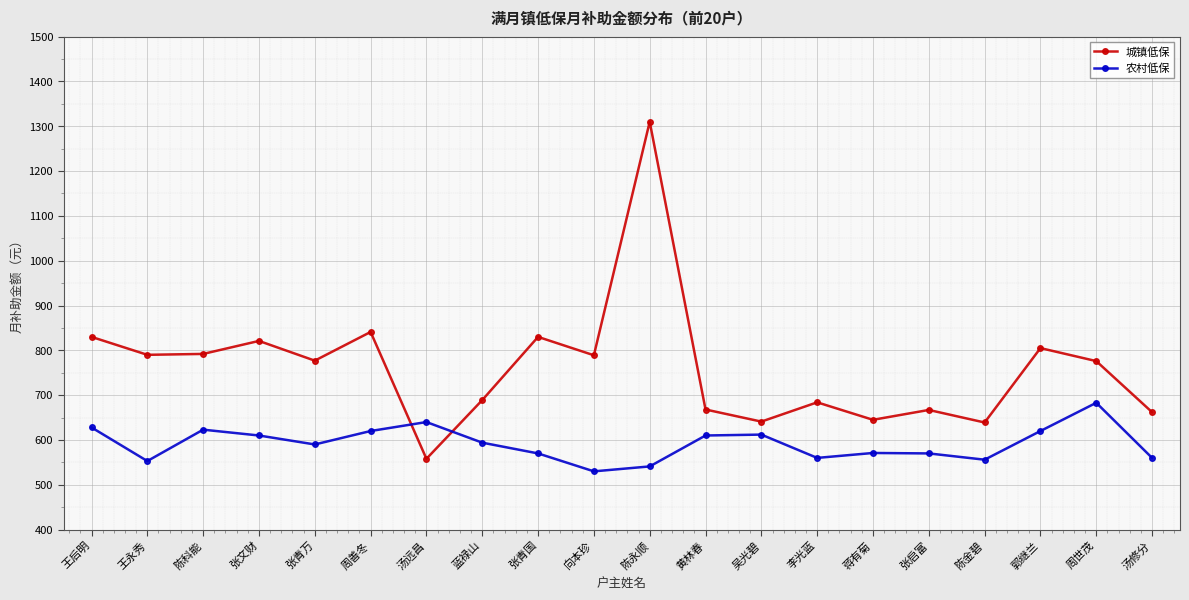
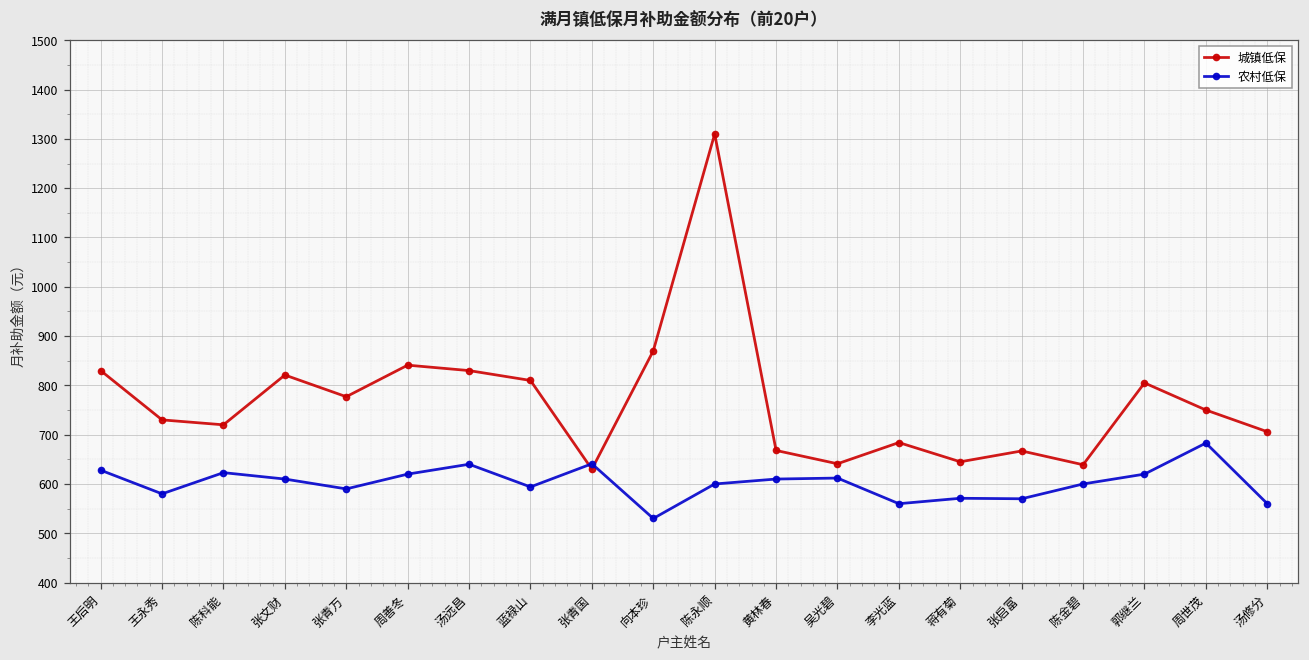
  {
    "城镇低保": {
      "王后明": 830,
-     "王永秀": 790,
-     "陈科能": 790,
+     "王永秀": 730,
+     "陈科能": 720,
      "张文财": 820,
      "张青万": 780,
      "周善冬": 840,
-     "汤远昌": 560,
-     "蓝禄山": 690,
-     "张青国": 830,
-     "向本珍": 790,
+     "汤远昌": 830,
+     "蓝禄山": 810,
+     "张青国": 630,
+     "向本珍": 870,
      "陈永顺": 1310,
      "黄林春": 670,
      "吴光碧": 640,
      "李光蓝": 680,
      "蒋有菊": 650,
      "张启富": 670,
      "陈金碧": 640,
      "郭继兰": 810,
-     "周世茂": 780,
-     "汤修分": 660
+     "周世茂": 750,
+     "汤修分": 710
    },
    "农村低保": {
      "王后明": 630,
-     "王永秀": 550,
+     "王永秀": 580,
      "陈科能": 620,
      "张文财": 610,
      "张青万": 590,
      "周善冬": 620,
      "汤远昌": 640,
      "蓝禄山": 590,
-     "张青国": 570,
+     "张青国": 640,
      "向本珍": 530,
-     "陈永顺": 540,
+     "陈永顺": 600,
      "黄林春": 610,
      "吴光碧": 610,
      "李光蓝": 560,
      "蒋有菊": 570,
      "张启富": 570,
-     "陈金碧": 560,
+     "陈金碧": 600,
      "郭继兰": 620,
      "周世茂": 680,
      "汤修分": 560
    }
  }
